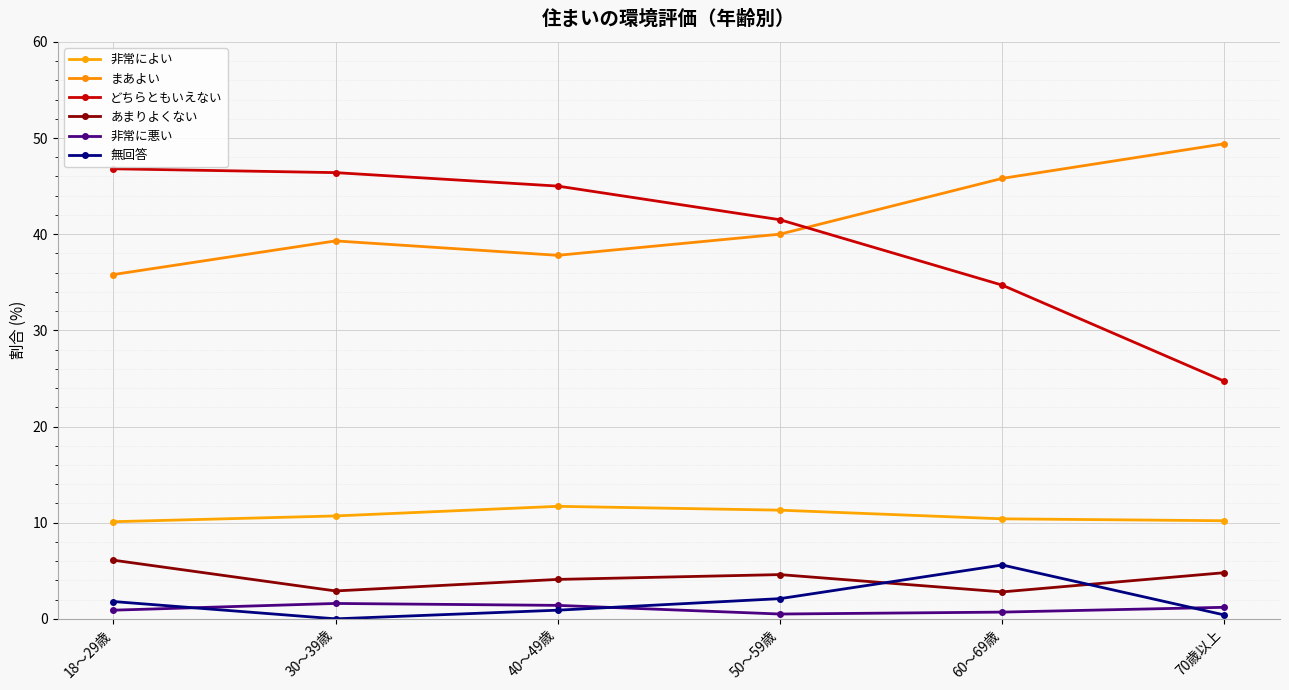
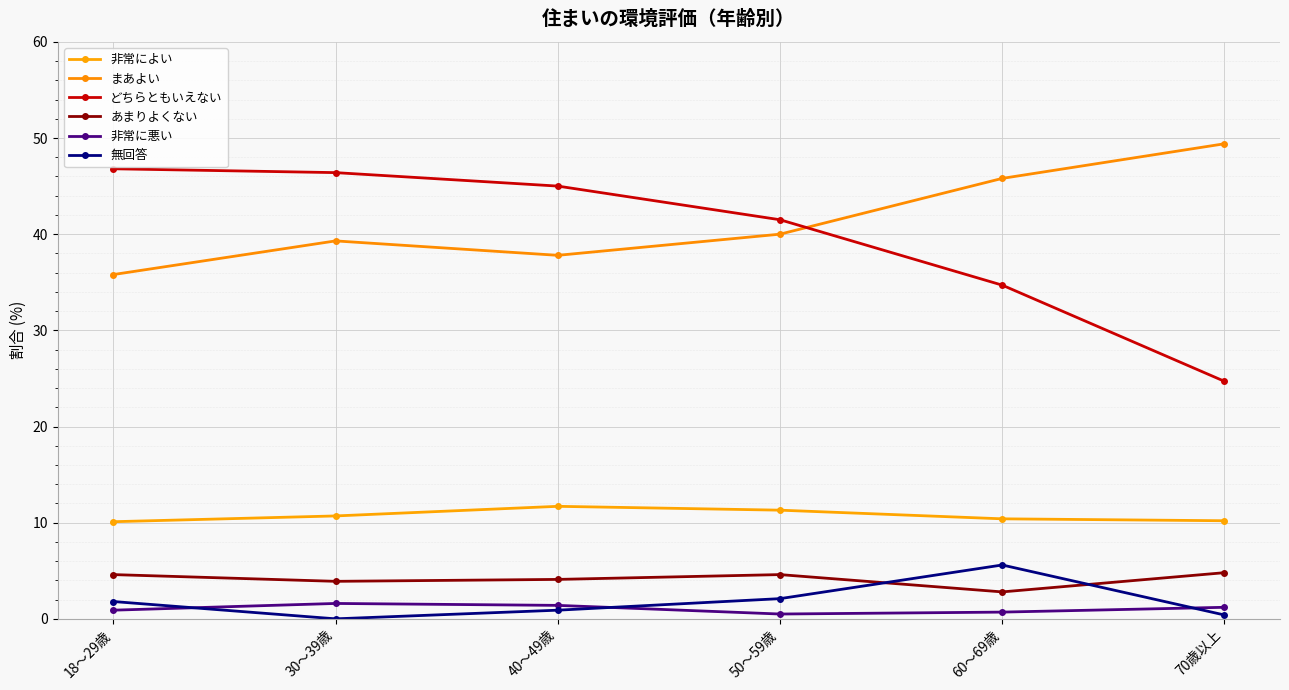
  {
    "どちらともいえない": {
      "18～29歳": 47,
      "30～39歳": 46,
      "40～49歳": 45,
      "50～59歳": 42,
      "60～69歳": 35,
      "70歳以上": 25
    },
    "あまりよくない": {
-     "18～29歳": 6,
-     "30～39歳": 3,
+     "18～29歳": 5,
+     "30～39歳": 4,
      "40～49歳": 4,
      "50～59歳": 5,
      "60～69歳": 3,
      "70歳以上": 5
    },
    "非常に悪い": {
      "18～29歳": 1,
      "30～39歳": 2,
      "40～49歳": 1,
      "50～59歳": 1,
      "60～69歳": 1,
      "70歳以上": 1
    },
    "無回答": {
      "18～29歳": 2,
      "30～39歳": 0,
      "40～49歳": 1,
      "50～59歳": 2,
      "60～69歳": 6,
      "70歳以上": 0
    }
  }
